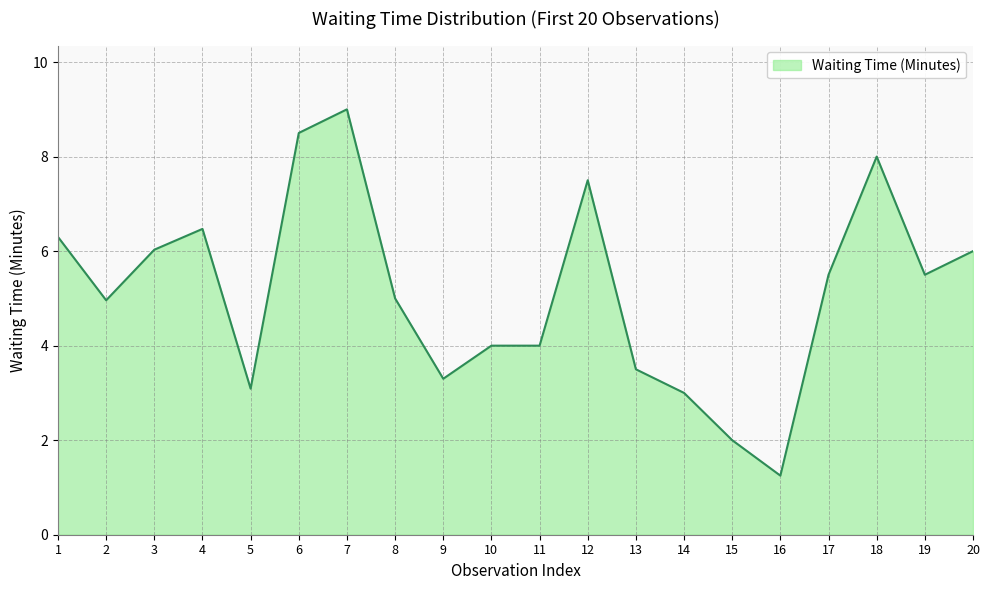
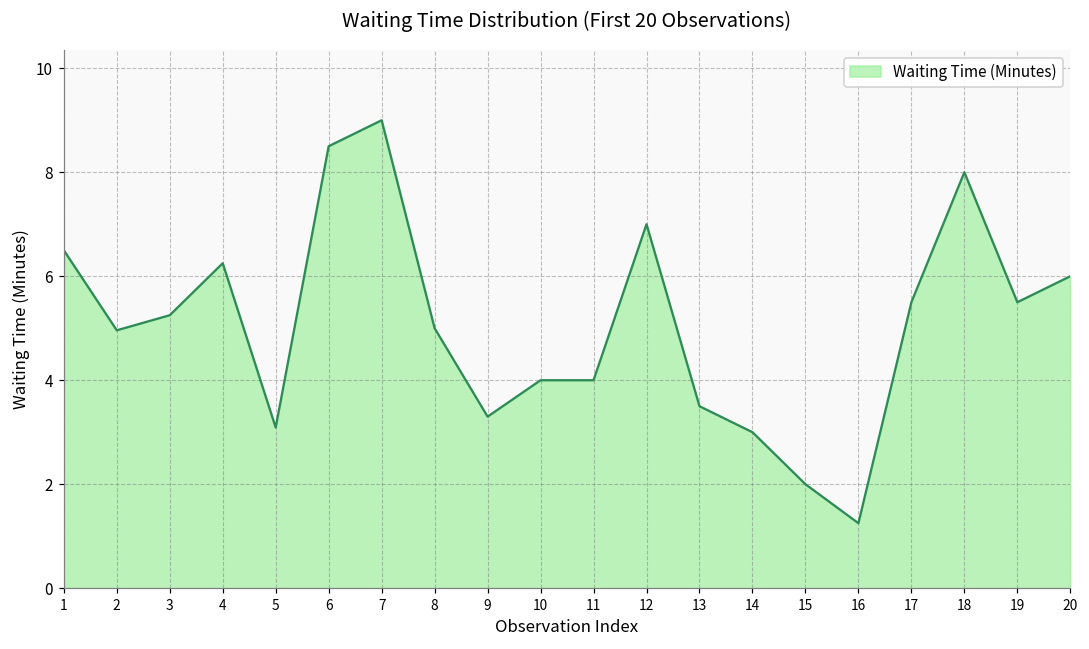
  {
-   "1": 6.3,
+   "1": 6.5,
    "2": 5.0,
-   "3": 6.0,
-   "4": 6.5,
+   "3": 5.3,
+   "4": 6.3,
    "5": 3.1,
    "6": 8.5,
    "7": 9.0,
    "8": 5.0,
    "9": 3.3,
    "10": 4.0,
    "11": 4.0,
-   "12": 7.5,
+   "12": 7.0,
    "13": 3.5,
    "14": 3.0,
    "15": 2.0,
    "16": 1.3,
    "17": 5.5,
    "18": 8.0,
    "19": 5.5,
    "20": 6.0
  }
